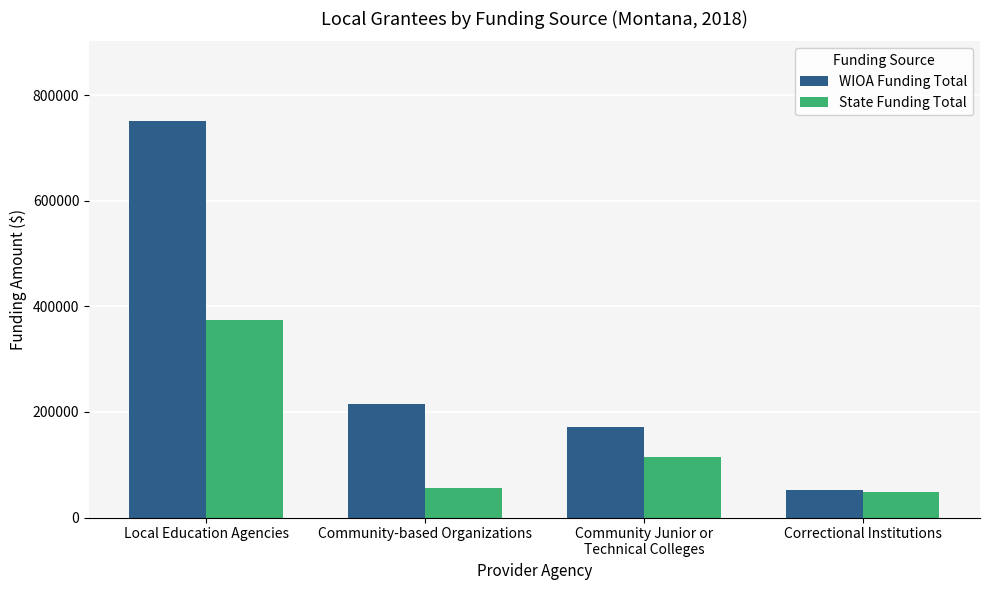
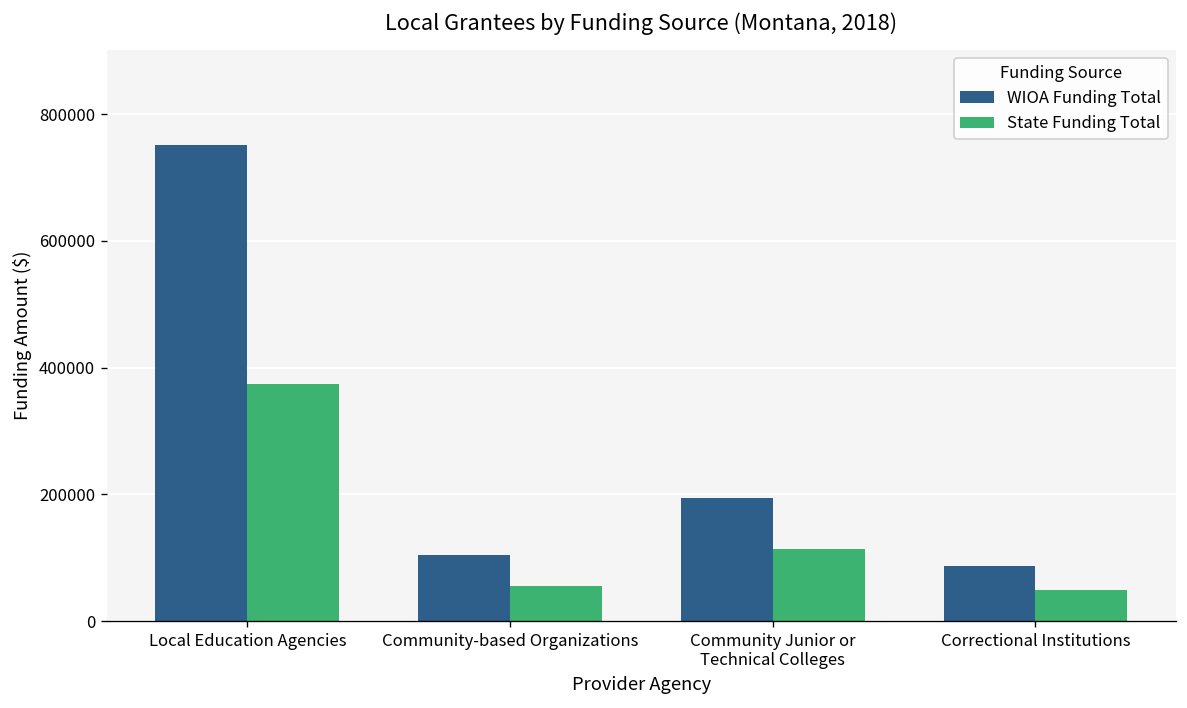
  {
    "WIOA Funding Total": {
      "Local Education Agencies": 750000,
-     "Community-based Organizations": 210000,
-     "Community Junior or Technical Colleges": 170000,
-     "Correctional Institutions": 50000
+     "Community-based Organizations": 100000,
+     "Community Junior or Technical Colleges": 190000,
+     "Correctional Institutions": 90000
    },
    "State Funding Total": {
      "Local Education Agencies": 370000,
      "Community-based Organizations": 60000,
      "Community Junior or Technical Colleges": 110000,
      "Correctional Institutions": 50000
    }
  }
